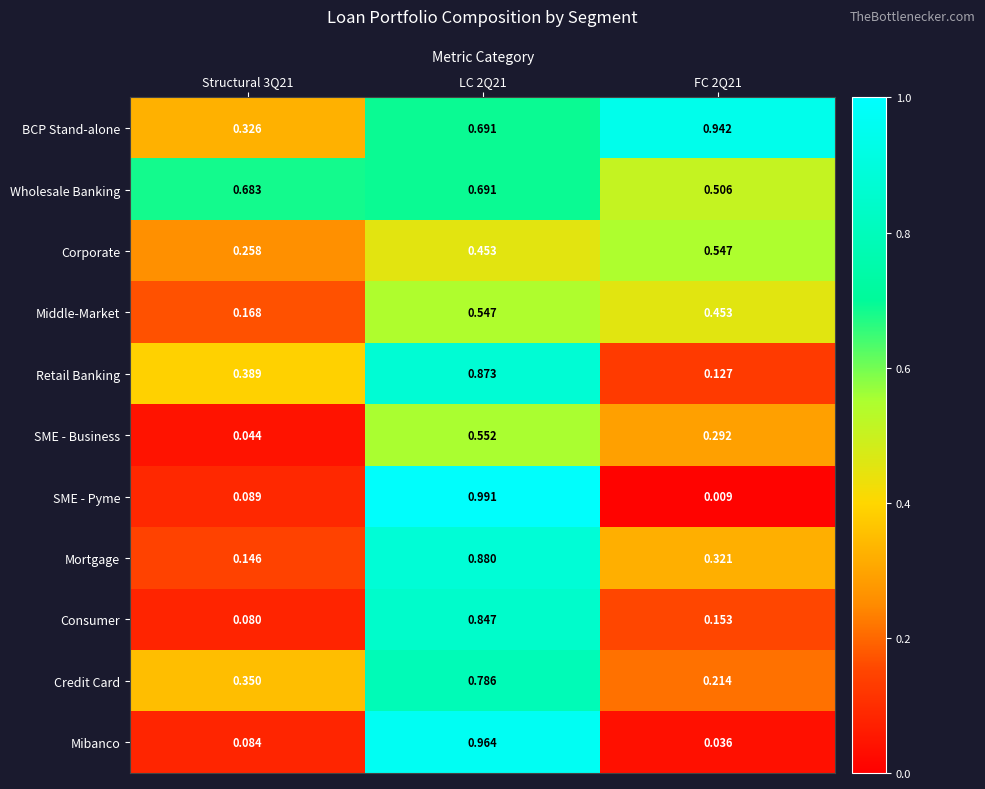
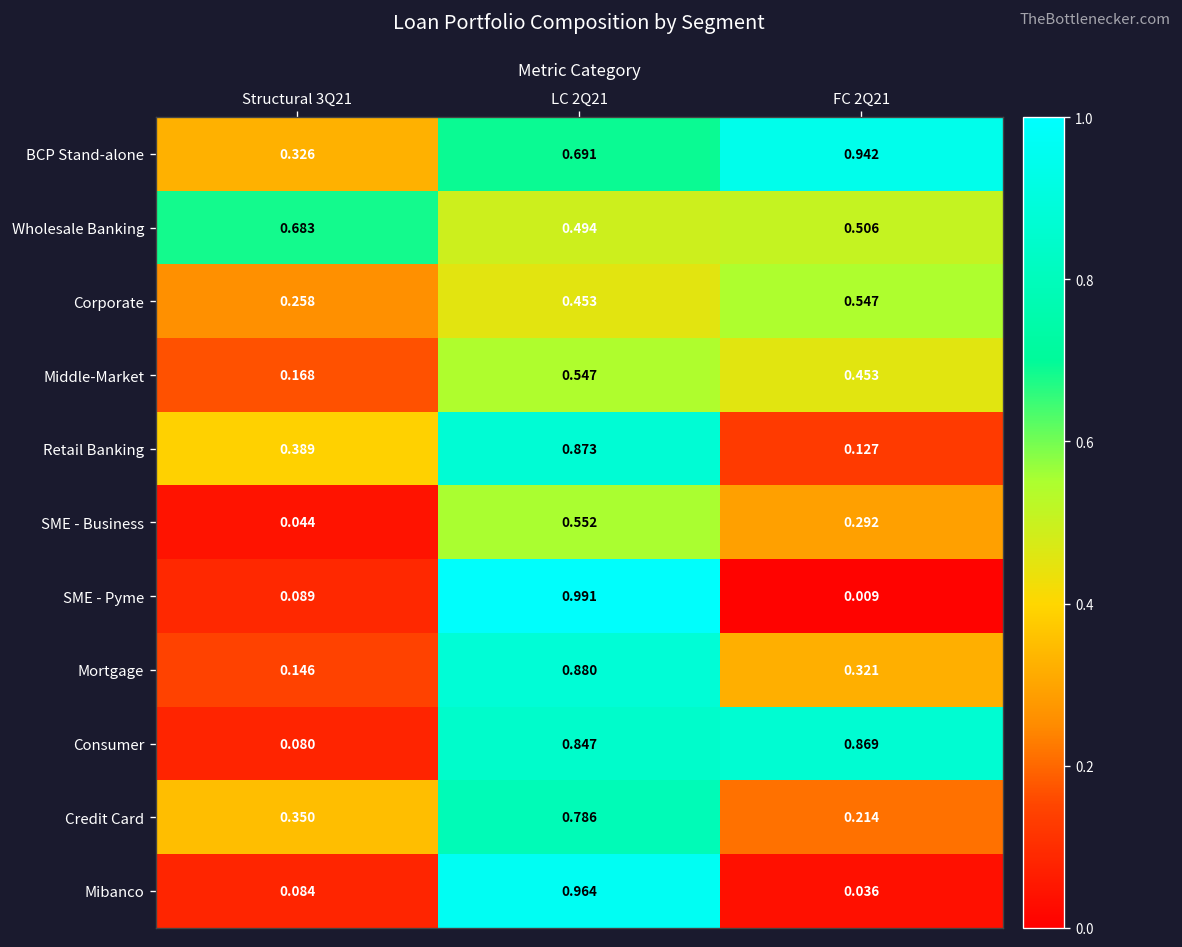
  {
    "BCP Stand-alone": {
      "Structural 3Q21": 0.326,
      "LC 2Q21": 0.691,
      "FC 2Q21": 0.942
    },
    "Wholesale Banking": {
      "Structural 3Q21": 0.683,
-     "LC 2Q21": 0.691,
+     "LC 2Q21": 0.494,
      "FC 2Q21": 0.506
    },
    "Corporate": {
      "Structural 3Q21": 0.258,
      "LC 2Q21": 0.453,
      "FC 2Q21": 0.547
    },
    "Middle-Market": {
      "Structural 3Q21": 0.168,
      "LC 2Q21": 0.547,
      "FC 2Q21": 0.453
    },
    "Retail Banking": {
      "Structural 3Q21": 0.389,
      "LC 2Q21": 0.873,
      "FC 2Q21": 0.127
    },
    "SME - Business": {
      "Structural 3Q21": 0.044,
      "LC 2Q21": 0.552,
      "FC 2Q21": 0.292
    },
    "SME - Pyme": {
      "Structural 3Q21": 0.089,
      "LC 2Q21": 0.991,
      "FC 2Q21": 0.009
    },
    "Mortgage": {
      "Structural 3Q21": 0.146,
      "LC 2Q21": 0.880,
      "FC 2Q21": 0.321
    },
    "Consumer": {
      "Structural 3Q21": 0.080,
      "LC 2Q21": 0.847,
-     "FC 2Q21": 0.153
+     "FC 2Q21": 0.869
    },
    "Credit Card": {
      "Structural 3Q21": 0.350,
      "LC 2Q21": 0.786,
      "FC 2Q21": 0.214
    },
    "Mibanco": {
      "Structural 3Q21": 0.084,
      "LC 2Q21": 0.964,
      "FC 2Q21": 0.036
    }
  }
